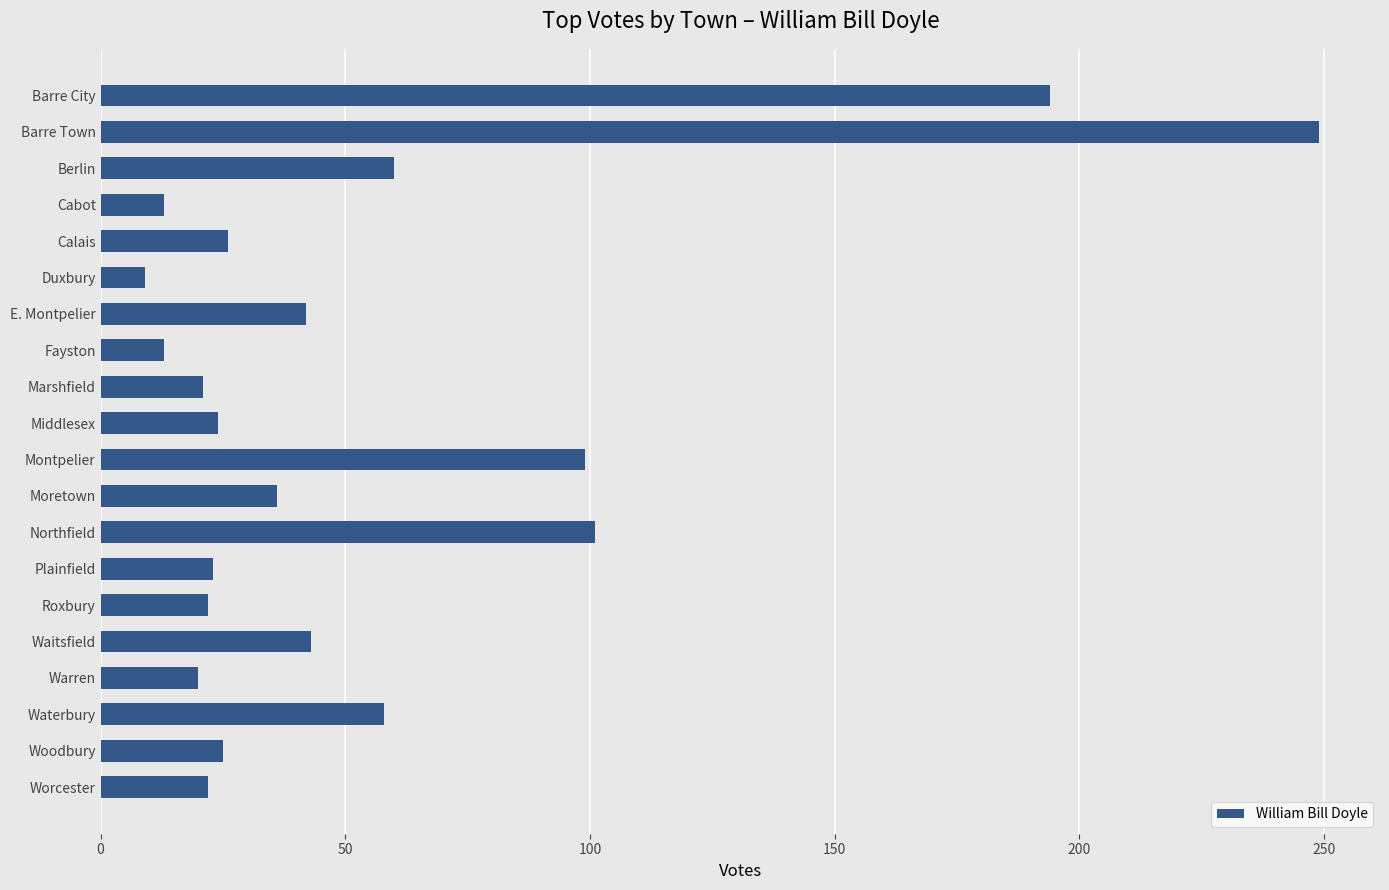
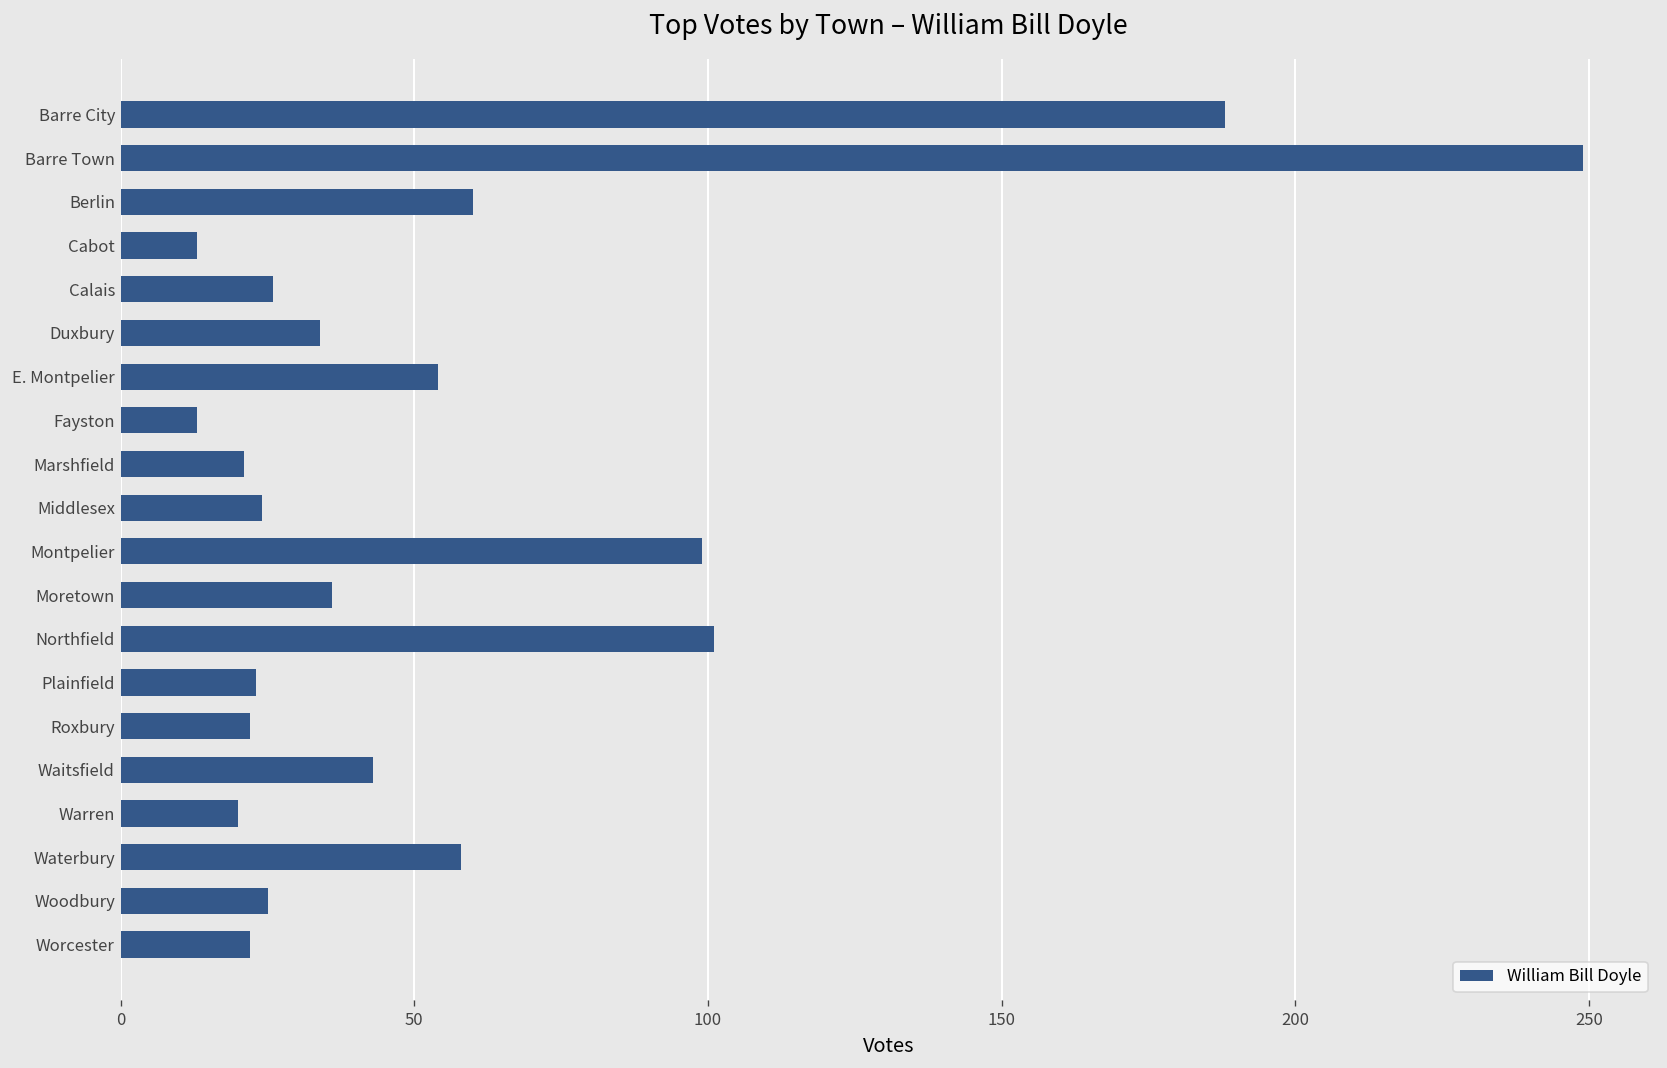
  {
-   "Barre City": 194,
+   "Barre City": 188,
    "Barre Town": 249,
    "Berlin": 60,
    "Cabot": 13,
    "Calais": 26,
-   "Duxbury": 9,
-   "E. Montpelier": 42,
+   "Duxbury": 34,
+   "E. Montpelier": 54,
    "Fayston": 13,
    "Marshfield": 21,
    "Middlesex": 24,
    "Montpelier": 99,
    "Moretown": 36,
    "Northfield": 101,
    "Plainfield": 23,
    "Roxbury": 22,
    "Waitsfield": 43,
    "Warren": 20,
    "Waterbury": 58,
    "Woodbury": 25,
    "Worcester": 22
  }
